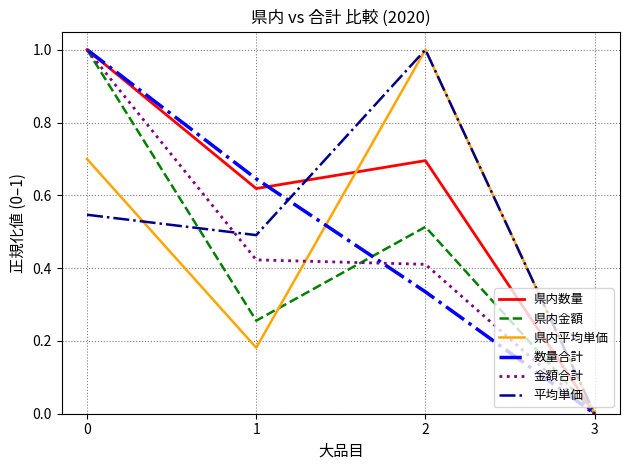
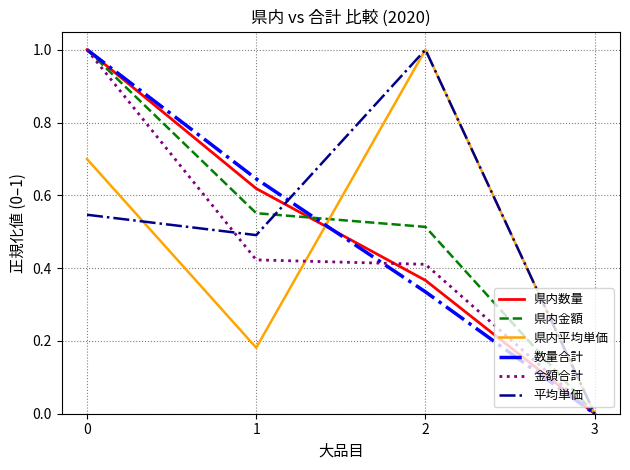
  {
    "県内数量": {
      "1": 0.62,
-     "2": 0.70
+     "2": 0.37
    },
    "県内金額": {
-     "1": 0.26,
+     "1": 0.55,
      "2": 0.51
    },
    "県内平均単価": {
      "0": 0.70,
      "1": 0.18
    },
    "数量合計": {
      "1": 0.65,
      "2": 0.33
    },
    "金額合計": {
      "1": 0.42,
      "2": 0.41
    },
    "平均単価": {
      "0": 0.55,
      "1": 0.49
    }
  }
